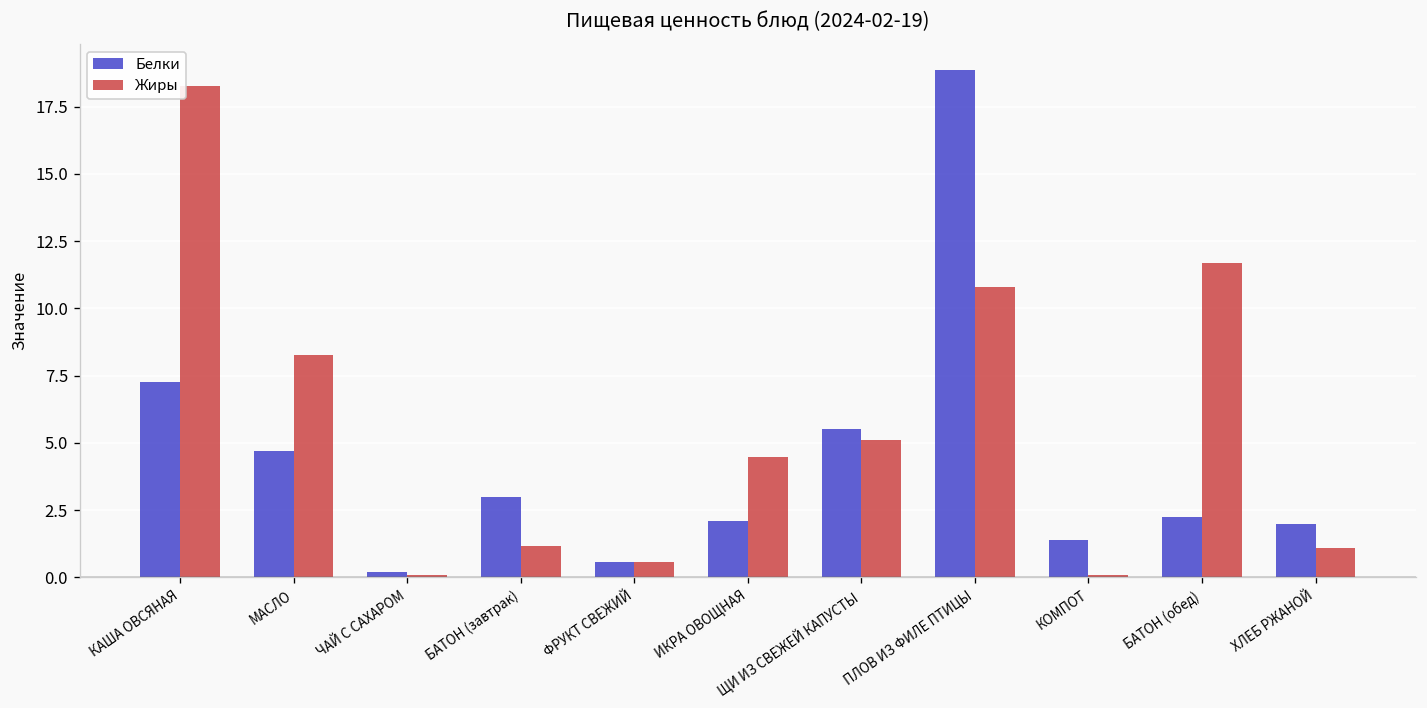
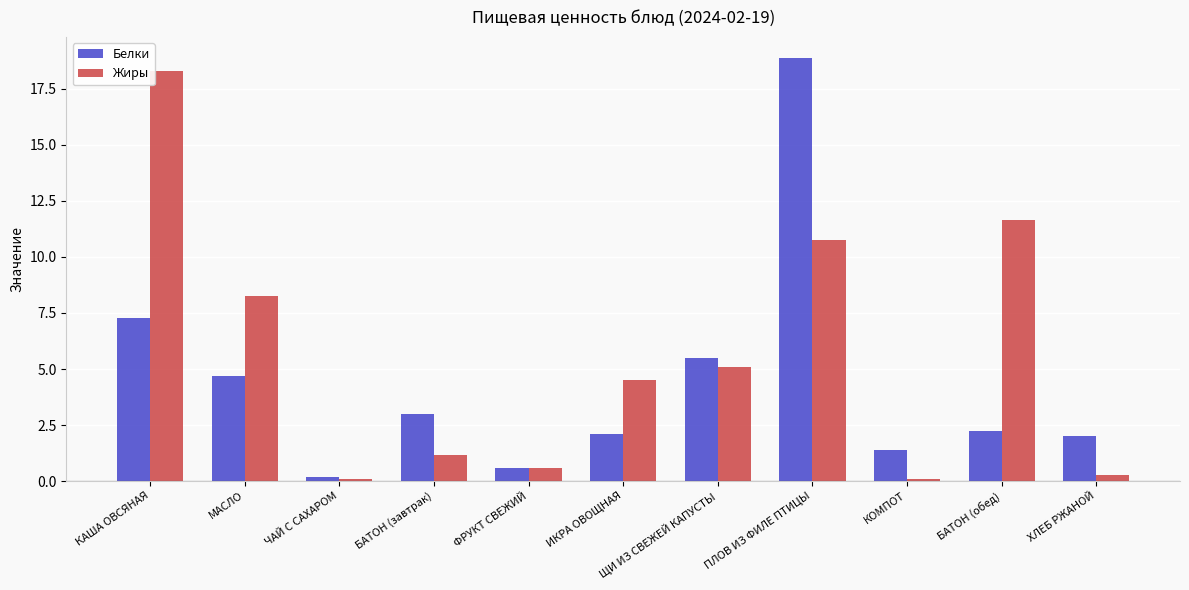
  {
    "Белки": {
      "КАША ОВСЯНАЯ": 7.3,
      "МАСЛО": 4.7,
      "ЧАЙ С САХАРОМ": 0.2,
      "БАТОН (завтрак)": 3.0,
      "ФРУКТ СВЕЖИЙ": 0.6,
      "ИКРА ОВОЩНАЯ": 2.1,
      "ЩИ ИЗ СВЕЖЕЙ КАПУСТЫ": 5.5,
      "ПЛОВ ИЗ ФИЛЕ ПТИЦЫ": 18.9,
      "КОМПОТ": 1.4,
      "БАТОН (обед)": 2.3,
      "ХЛЕБ РЖАНОЙ": 2.0
    },
    "Жиры": {
      "КАША ОВСЯНАЯ": 18.3,
      "МАСЛО": 8.3,
      "БАТОН (завтрак)": 1.2,
      "ФРУКТ СВЕЖИЙ": 0.6,
      "ИКРА ОВОЩНАЯ": 4.5,
      "ЩИ ИЗ СВЕЖЕЙ КАПУСТЫ": 5.1,
      "ПЛОВ ИЗ ФИЛЕ ПТИЦЫ": 10.8,
      "БАТОН (обед)": 11.7,
-     "ХЛЕБ РЖАНОЙ": 1.1
+     "ХЛЕБ РЖАНОЙ": 0.3
    }
  }
